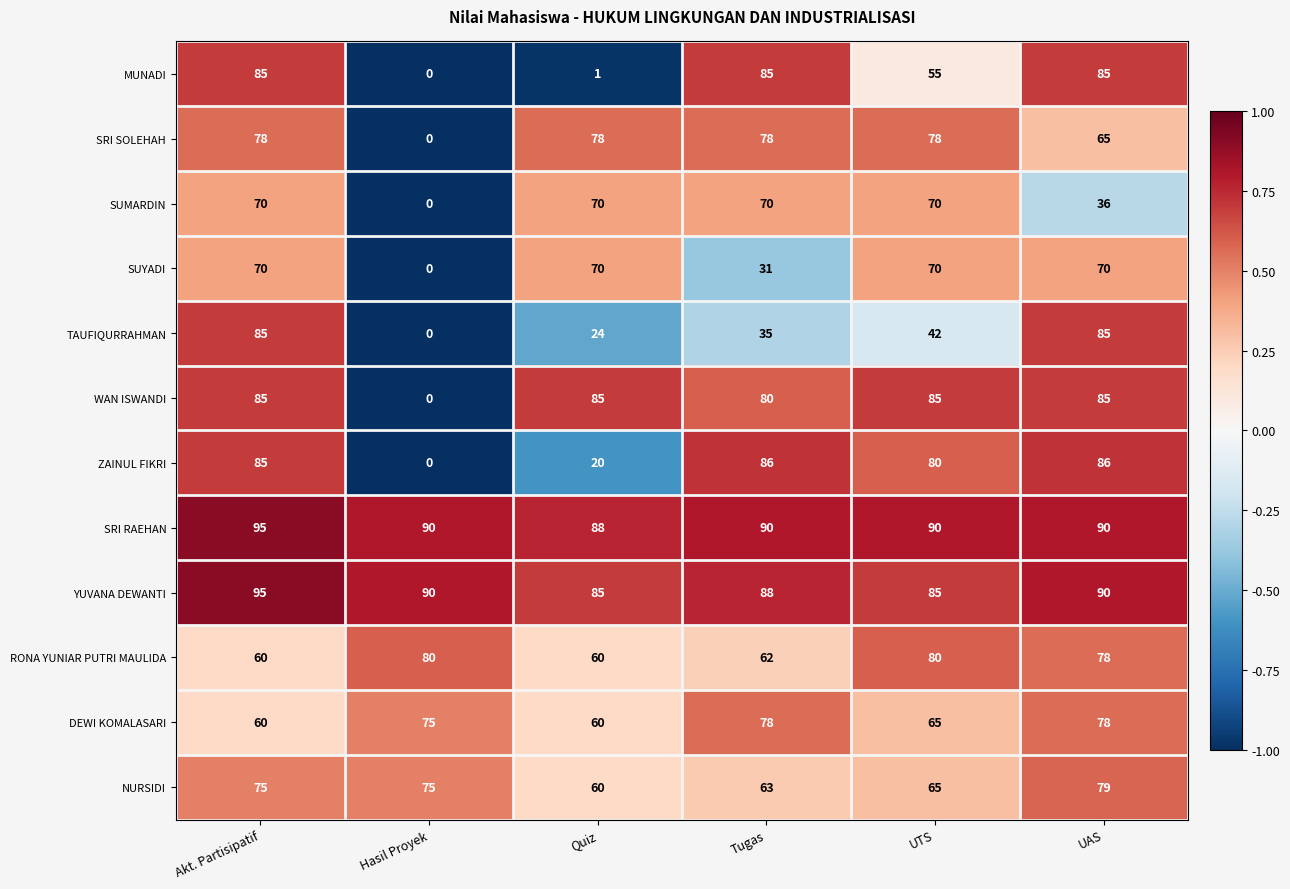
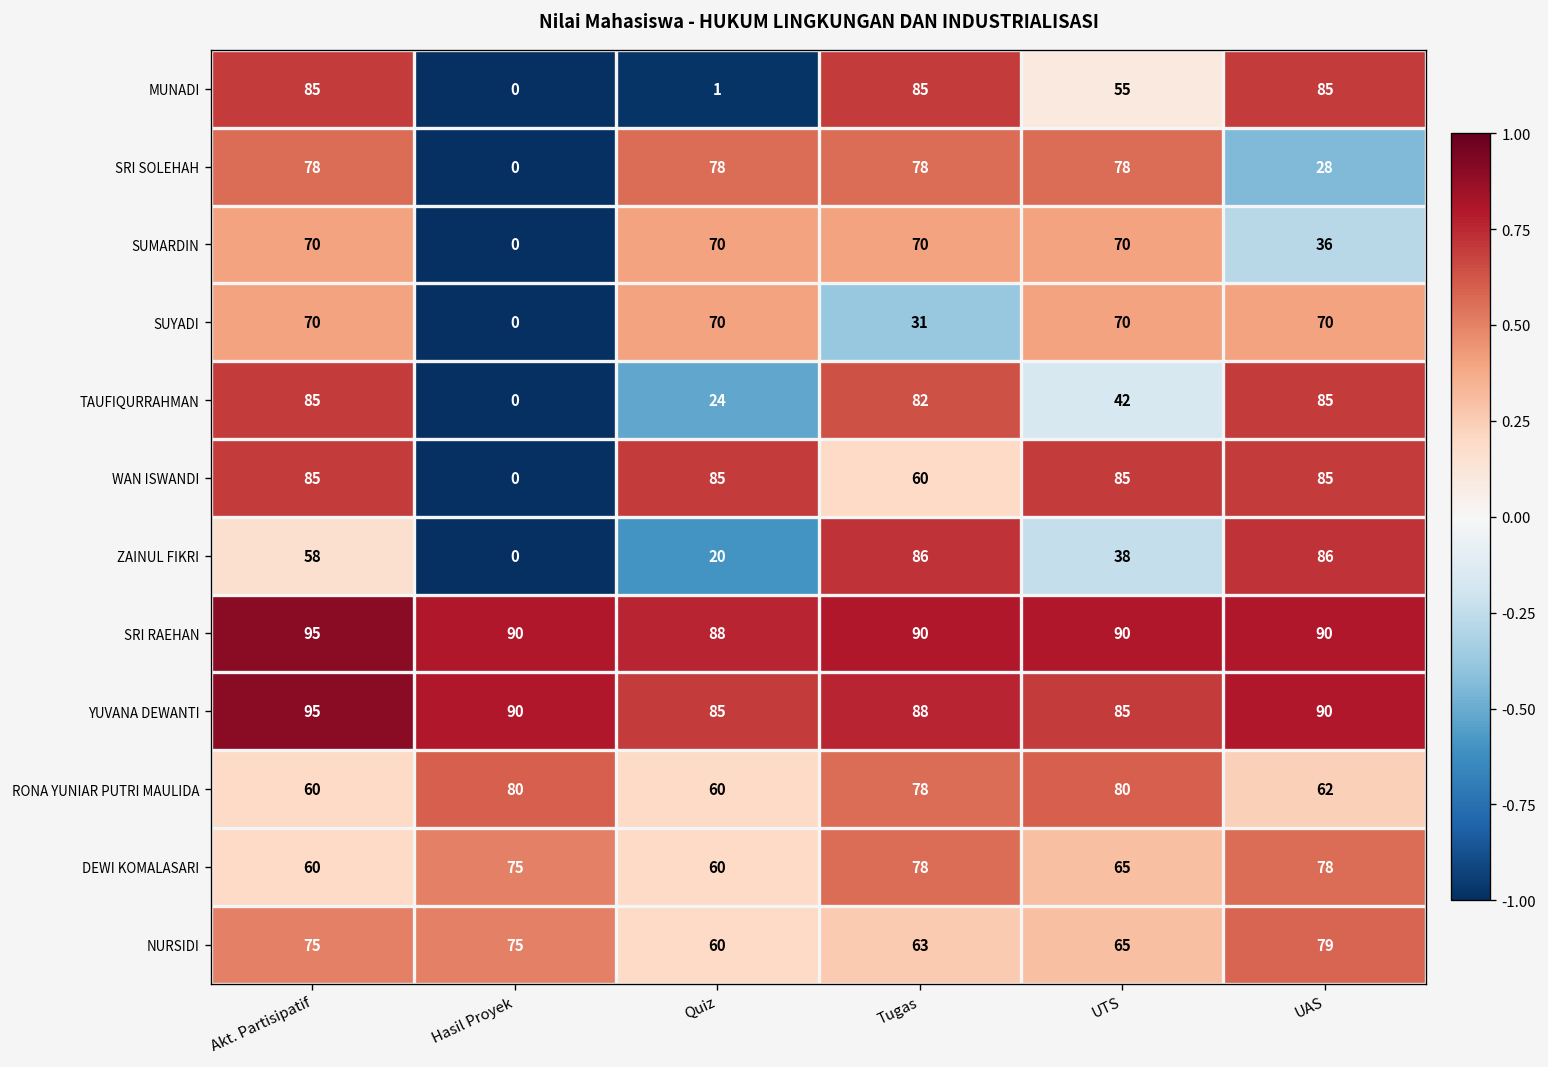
  {
    "MUNADI": {
      "Akt. Partisipatif": 85,
      "Hasil Proyek": 0,
      "Quiz": 1,
      "Tugas": 85,
      "UTS": 55,
      "UAS": 85
    },
    "SRI SOLEHAH": {
      "Akt. Partisipatif": 78,
      "Hasil Proyek": 0,
      "Quiz": 78,
      "Tugas": 78,
      "UTS": 78,
-     "UAS": 65
+     "UAS": 28
    },
    "SUMARDIN": {
      "Akt. Partisipatif": 70,
      "Hasil Proyek": 0,
      "Quiz": 70,
      "Tugas": 70,
      "UTS": 70,
      "UAS": 36
    },
    "SUYADI": {
      "Akt. Partisipatif": 70,
      "Hasil Proyek": 0,
      "Quiz": 70,
      "Tugas": 31,
      "UTS": 70,
      "UAS": 70
    },
    "TAUFIQURRAHMAN": {
      "Akt. Partisipatif": 85,
      "Hasil Proyek": 0,
      "Quiz": 24,
-     "Tugas": 35,
+     "Tugas": 82,
      "UTS": 42,
      "UAS": 85
    },
    "WAN ISWANDI": {
      "Akt. Partisipatif": 85,
      "Hasil Proyek": 0,
      "Quiz": 85,
-     "Tugas": 80,
+     "Tugas": 60,
      "UTS": 85,
      "UAS": 85
    },
    "ZAINUL FIKRI": {
-     "Akt. Partisipatif": 85,
+     "Akt. Partisipatif": 58,
      "Hasil Proyek": 0,
      "Quiz": 20,
      "Tugas": 86,
-     "UTS": 80,
+     "UTS": 38,
      "UAS": 86
    },
    "SRI RAEHAN": {
      "Akt. Partisipatif": 95,
      "Hasil Proyek": 90,
      "Quiz": 88,
      "Tugas": 90,
      "UTS": 90,
      "UAS": 90
    },
    "YUVANA DEWANTI": {
      "Akt. Partisipatif": 95,
      "Hasil Proyek": 90,
      "Quiz": 85,
      "Tugas": 88,
      "UTS": 85,
      "UAS": 90
    },
    "RONA YUNIAR PUTRI MAULIDA": {
      "Akt. Partisipatif": 60,
      "Hasil Proyek": 80,
      "Quiz": 60,
-     "Tugas": 62,
+     "Tugas": 78,
      "UTS": 80,
-     "UAS": 78
+     "UAS": 62
    },
    "DEWI KOMALASARI": {
      "Akt. Partisipatif": 60,
      "Hasil Proyek": 75,
      "Quiz": 60,
      "Tugas": 78,
      "UTS": 65,
      "UAS": 78
    },
    "NURSIDI": {
      "Akt. Partisipatif": 75,
      "Hasil Proyek": 75,
      "Quiz": 60,
      "Tugas": 63,
      "UTS": 65,
      "UAS": 79
    }
  }
